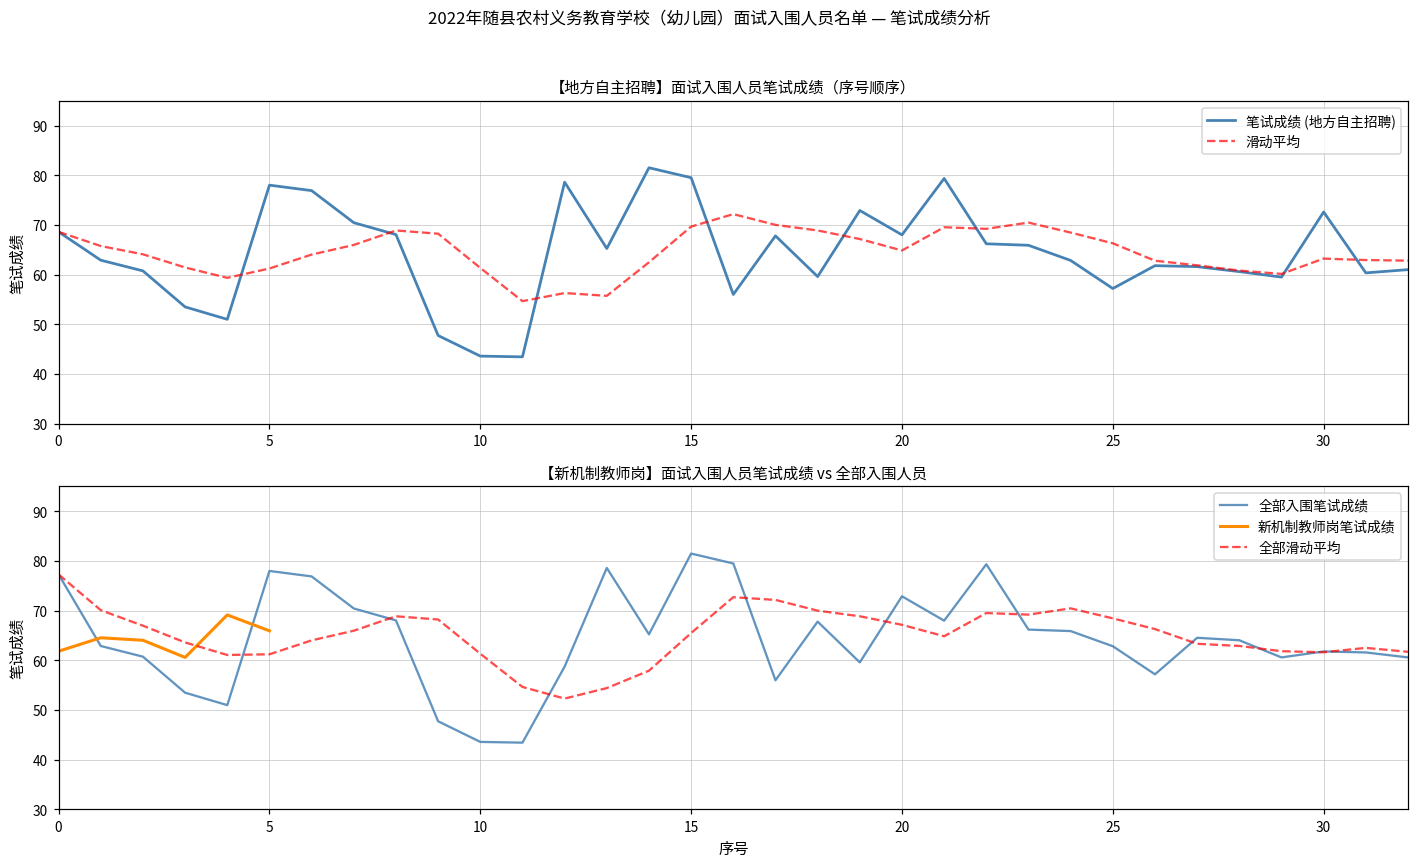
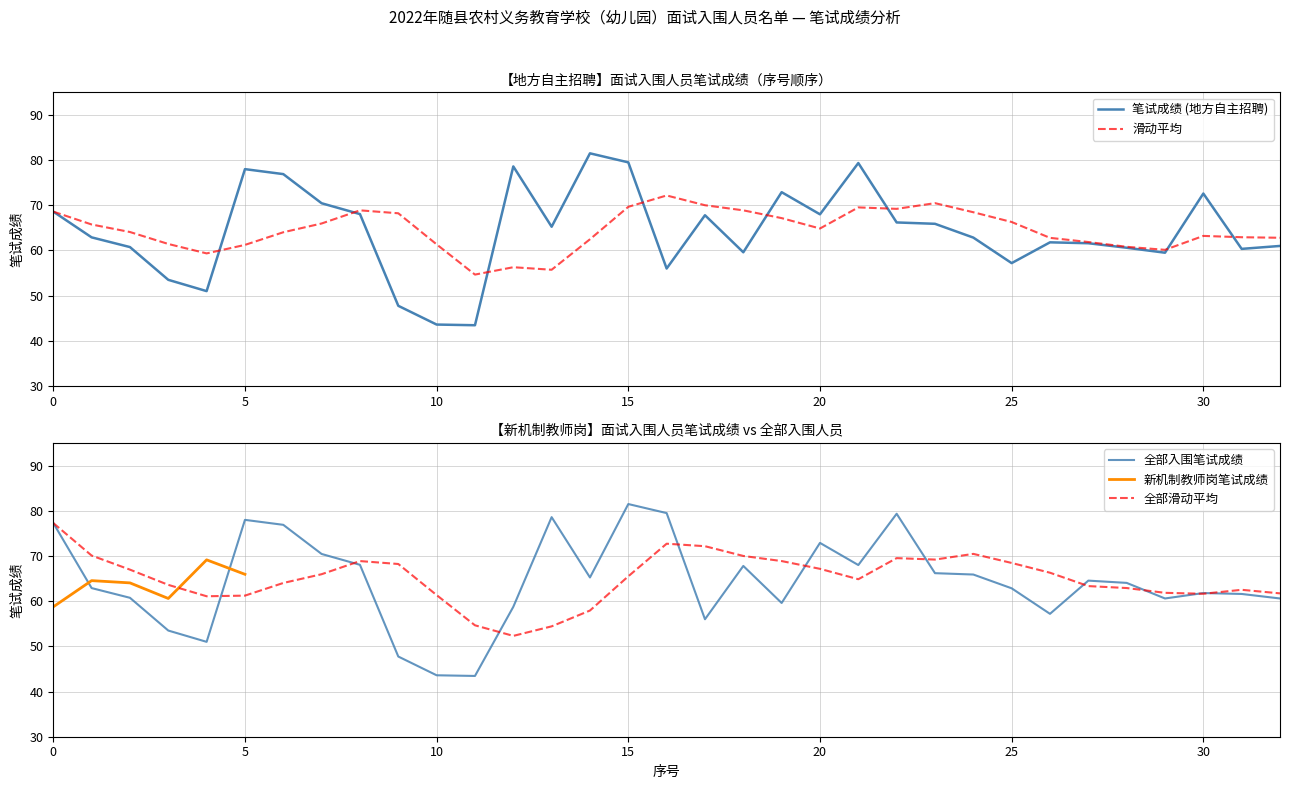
  {
    "【新机制教师岗】面试入围人员笔试成绩 vs 全部入围人员": {
      "新机制教师岗笔试成绩": {
-       "0": 62,
+       "0": 59,
        "5": 66
      }
    }
  }
